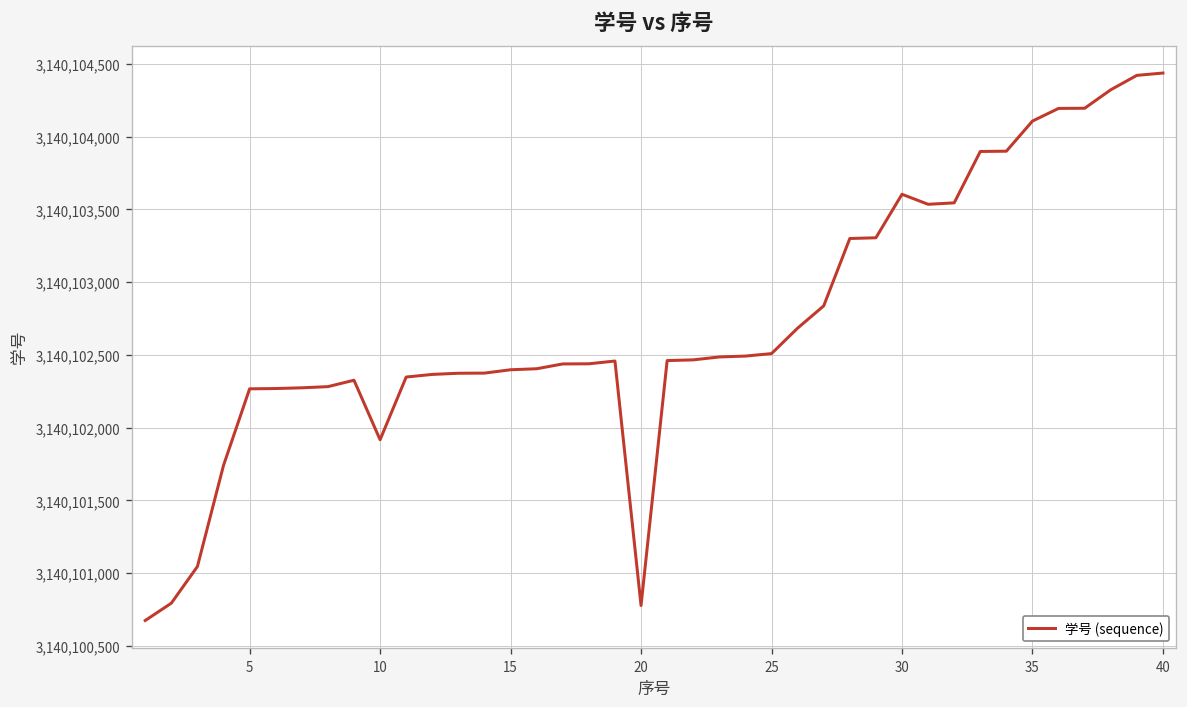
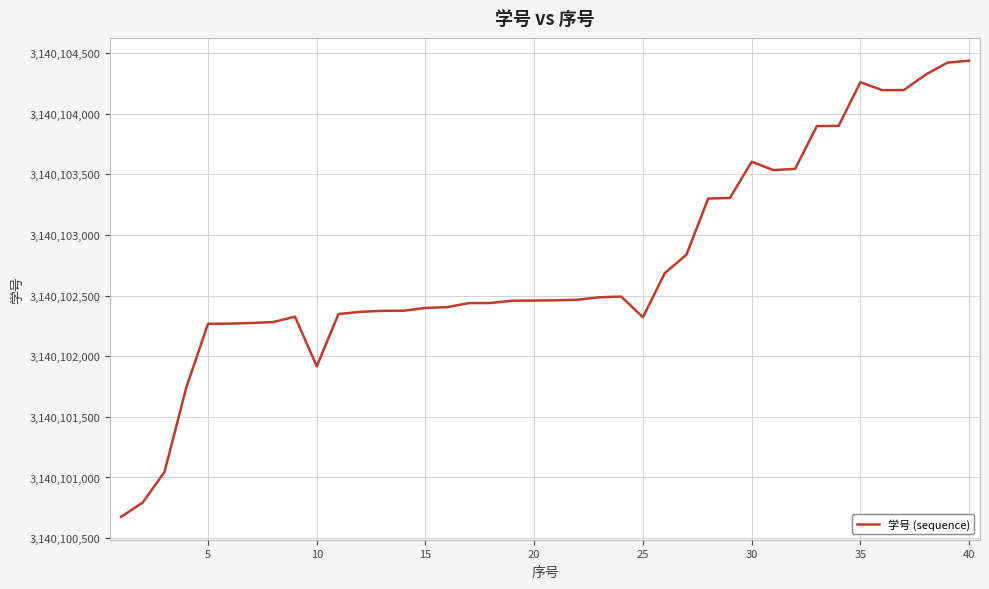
  {
    "5": "3,140,102,270",
    "10": "3,140,101,920",
    "15": "3,140,102,400",
-   "20": "3,140,100,780",
-   "25": "3,140,102,510",
+   "20": "3,140,102,460",
+   "25": "3,140,102,320",
    "30": "3,140,103,600",
-   "35": "3,140,104,110",
+   "35": "3,140,104,260",
    "40": "3,140,104,440"
  }
